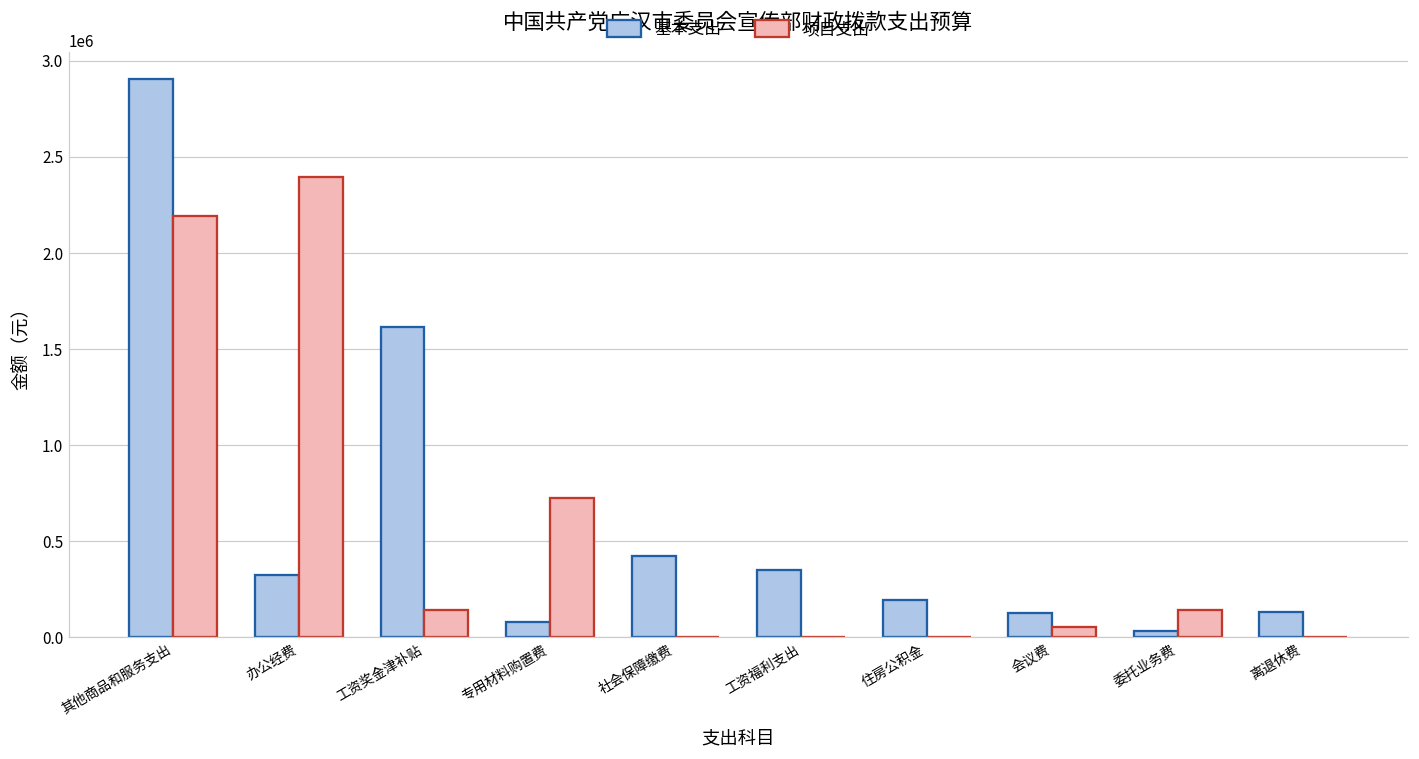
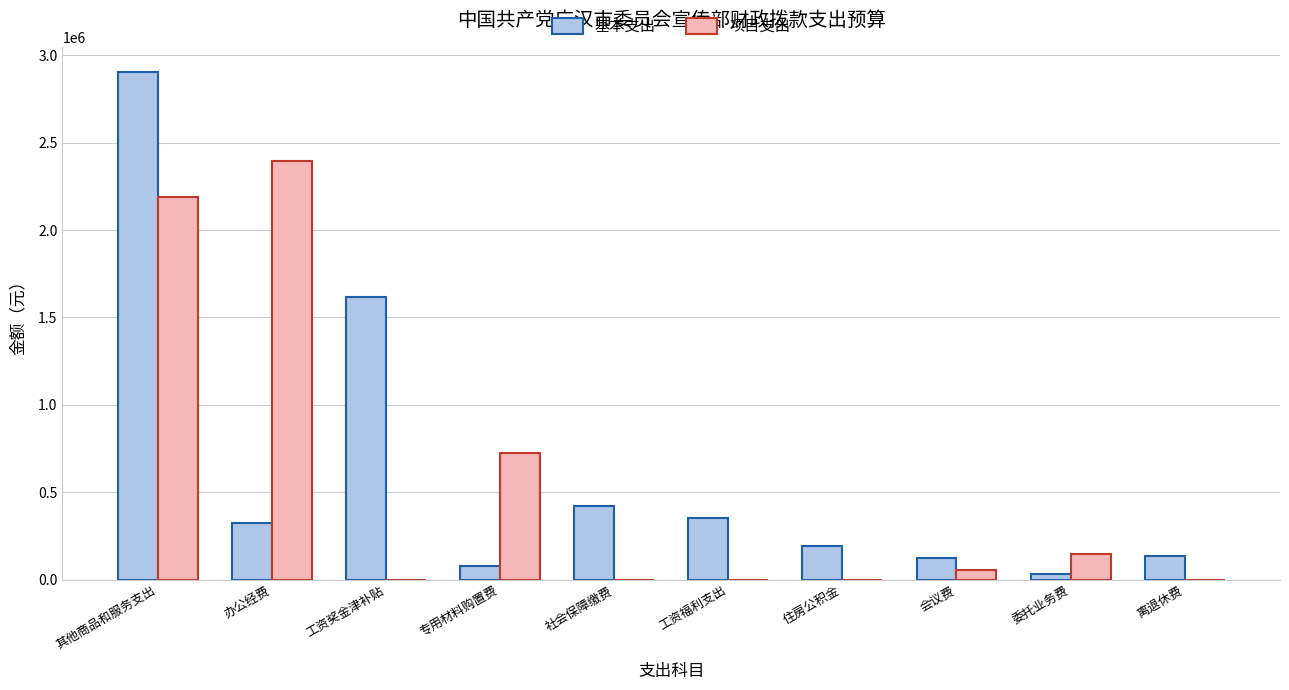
  {
    "基本支出": {
      "其他商品和服务支出": 2900000,
      "办公经费": 320000,
      "工资奖金津补贴": 1610000,
      "专用材料购置费": 80000,
      "社会保障缴费": 420000,
      "工资福利支出": 350000,
      "住房公积金": 190000,
      "会议费": 130000,
      "委托业务费": 30000,
      "离退休费": 130000
    },
    "项目支出": {
      "其他商品和服务支出": 2190000,
      "办公经费": 2400000,
-     "工资奖金津补贴": 140000,
+     "工资奖金津补贴": 0,
      "专用材料购置费": 720000,
      "社会保障缴费": 0,
      "工资福利支出": 0,
      "住房公积金": 0,
      "会议费": 50000,
      "委托业务费": 140000,
      "离退休费": 0
    }
  }
